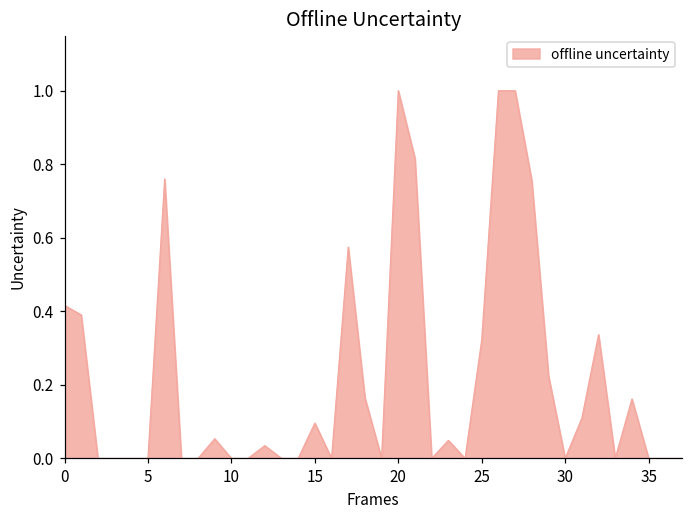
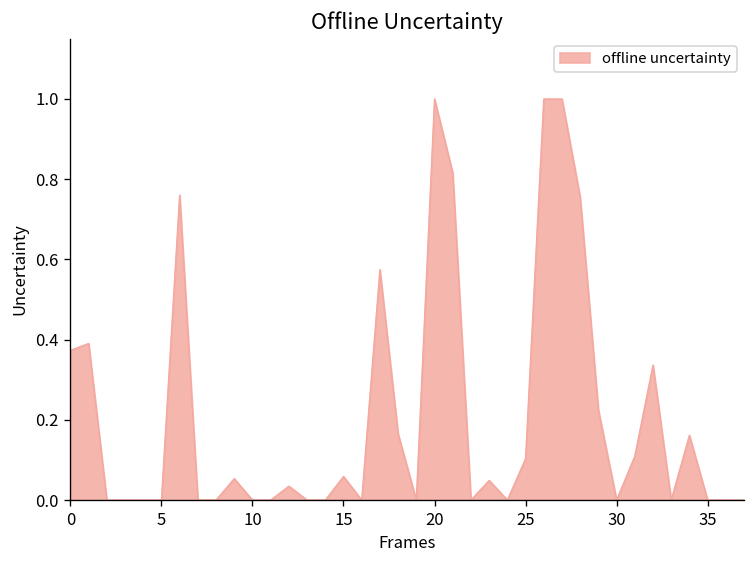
  {
-   "0": 0.42,
+   "0": 0.37,
    "5": 0.00,
    "10": 0.00,
-   "15": 0.10,
+   "15": 0.06,
    "20": 1.00,
-   "25": 0.32,
+   "25": 0.10,
    "30": 0.00,
    "35": 0.00
  }
